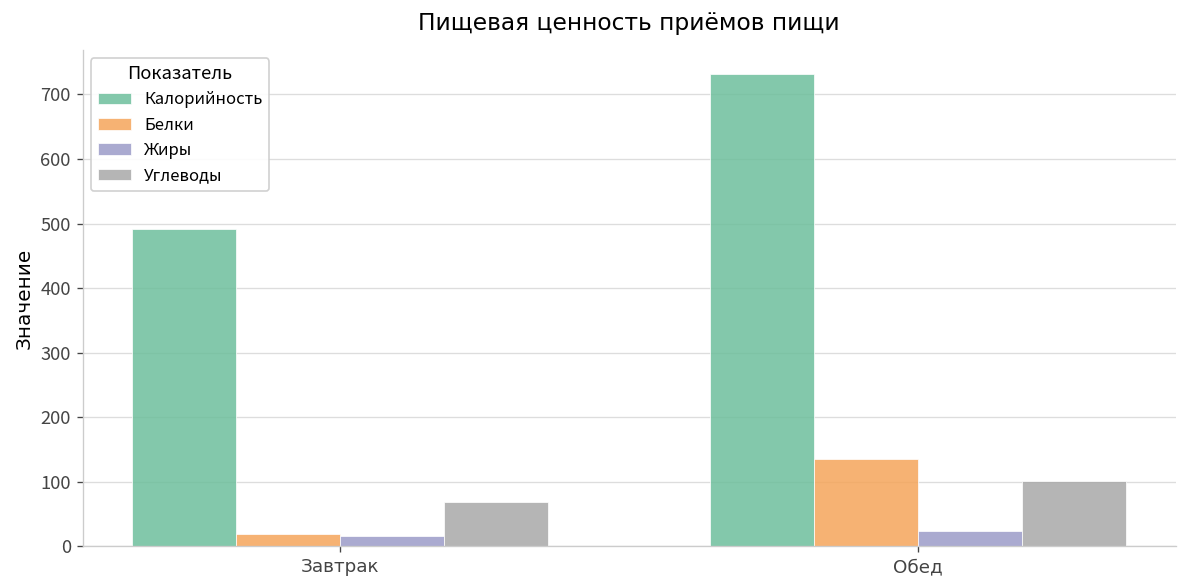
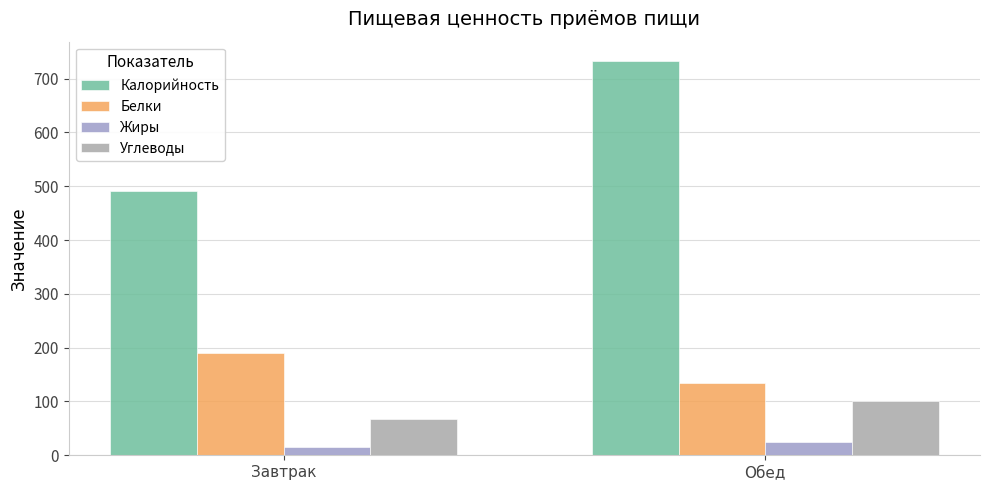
  {
    "Калорийность": {
      "Завтрак": 490,
      "Обед": 730
    },
    "Белки": {
-     "Завтрак": 20,
+     "Завтрак": 190,
      "Обед": 130
    }
  }
